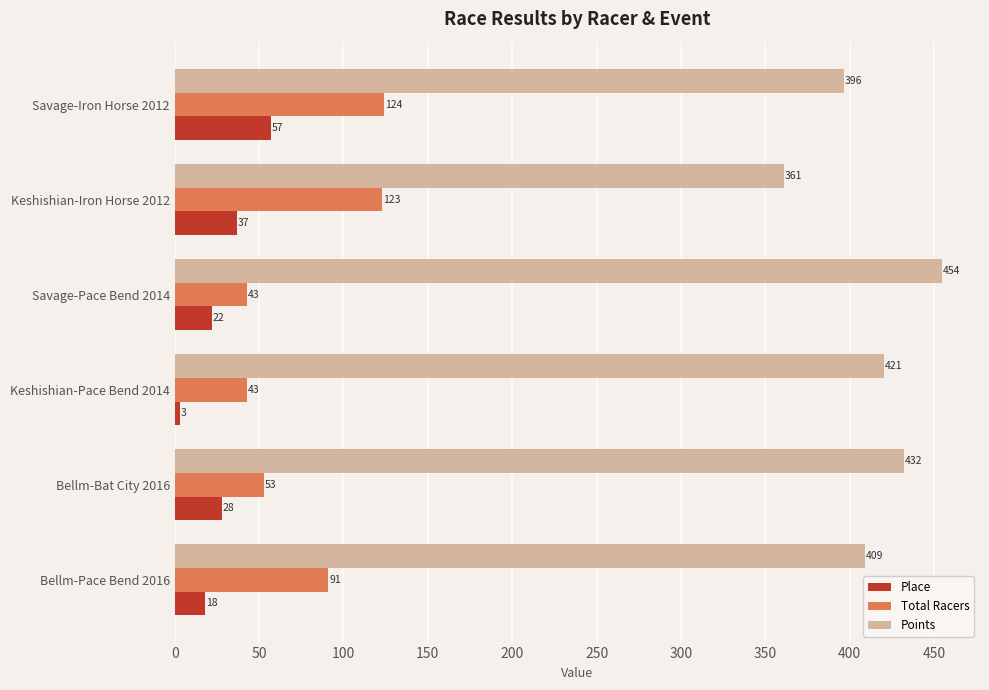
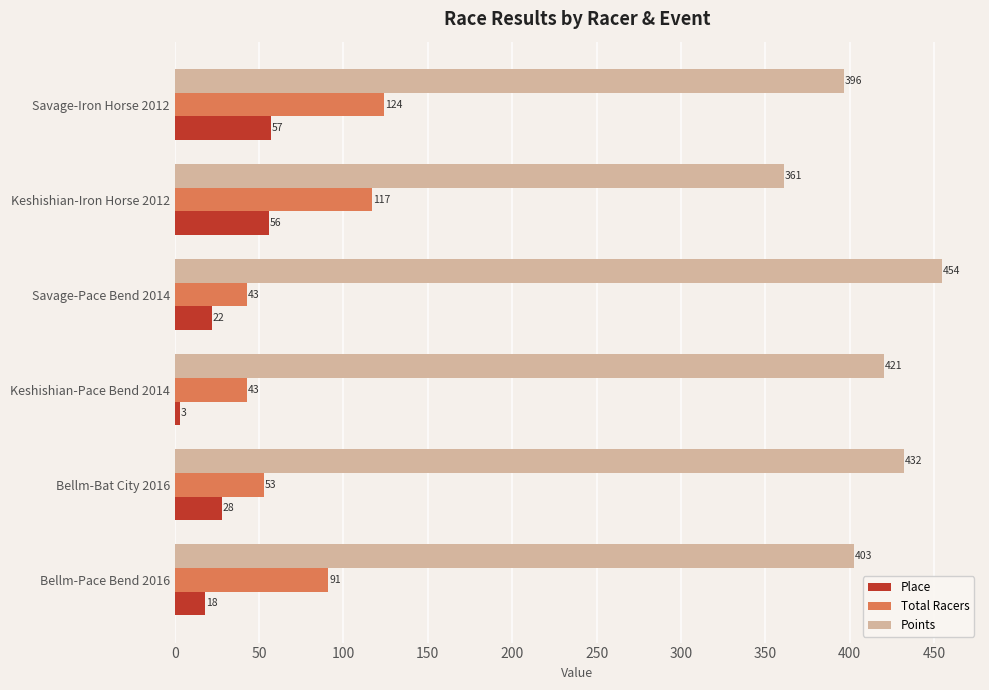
  {
    "Place": {
      "Savage-Iron Horse 2012": 57,
-     "Keshishian-Iron Horse 2012": 37,
+     "Keshishian-Iron Horse 2012": 56,
      "Savage-Pace Bend 2014": 22,
      "Keshishian-Pace Bend 2014": 3,
      "Bellm-Bat City 2016": 28,
      "Bellm-Pace Bend 2016": 18
    },
    "Total Racers": {
      "Savage-Iron Horse 2012": 124,
-     "Keshishian-Iron Horse 2012": 123,
+     "Keshishian-Iron Horse 2012": 117,
      "Savage-Pace Bend 2014": 43,
      "Keshishian-Pace Bend 2014": 43,
      "Bellm-Bat City 2016": 53,
      "Bellm-Pace Bend 2016": 91
    },
    "Points": {
      "Savage-Iron Horse 2012": 396,
      "Keshishian-Iron Horse 2012": 361,
      "Savage-Pace Bend 2014": 454,
      "Keshishian-Pace Bend 2014": 421,
      "Bellm-Bat City 2016": 432,
-     "Bellm-Pace Bend 2016": 409
+     "Bellm-Pace Bend 2016": 403
    }
  }
